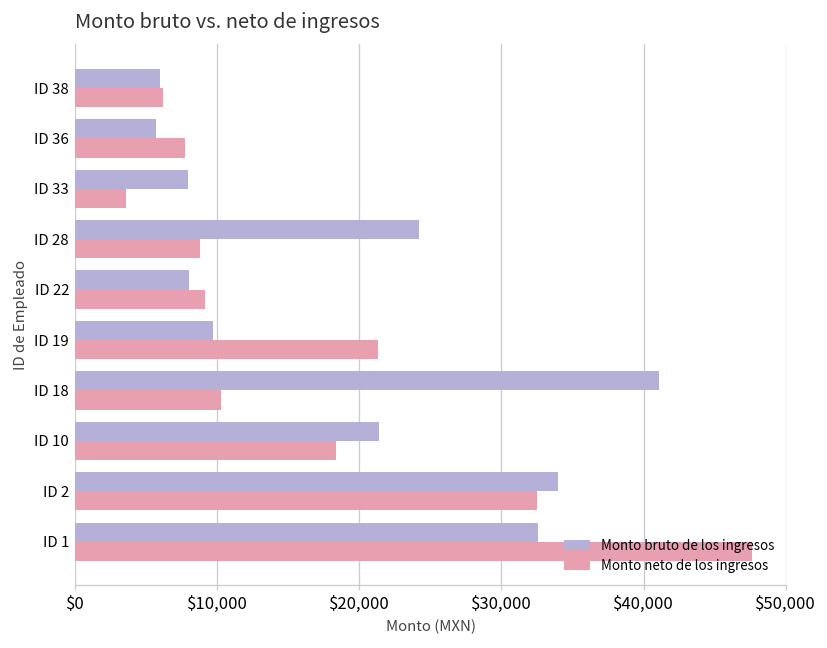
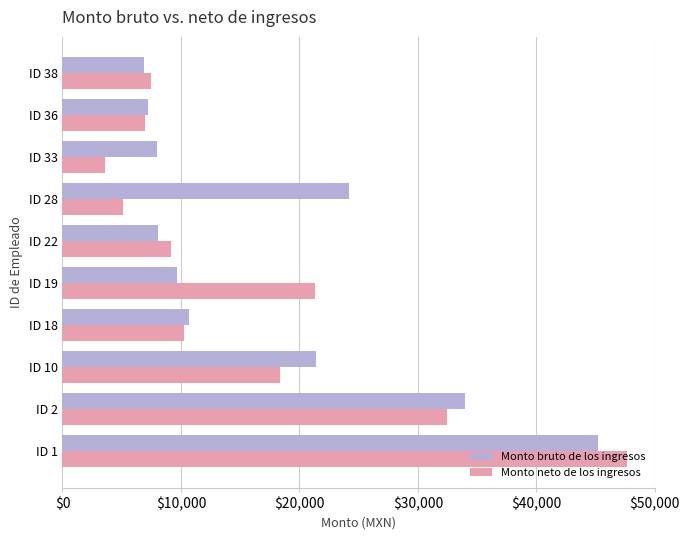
  {
    "Monto bruto de los ingresos": {
-     "ID 38": "$6,000",
-     "ID 36": "$5,700",
+     "ID 38": "$6,900",
+     "ID 36": "$7,200",
      "ID 33": "$8,000",
      "ID 28": "$24,200",
      "ID 22": "$8,000",
      "ID 19": "$9,700",
-     "ID 18": "$41,100",
+     "ID 18": "$10,700",
      "ID 10": "$21,400",
      "ID 2": "$33,900",
-     "ID 1": "$32,600"
+     "ID 1": "$45,200"
    },
    "Monto neto de los ingresos": {
-     "ID 38": "$6,200",
-     "ID 36": "$7,700",
+     "ID 38": "$7,500",
+     "ID 36": "$7,000",
      "ID 33": "$3,600",
-     "ID 28": "$8,800",
+     "ID 28": "$5,100",
      "ID 22": "$9,100",
      "ID 19": "$21,300",
      "ID 18": "$10,300",
      "ID 10": "$18,400",
      "ID 2": "$32,500",
      "ID 1": "$47,700"
    }
  }
